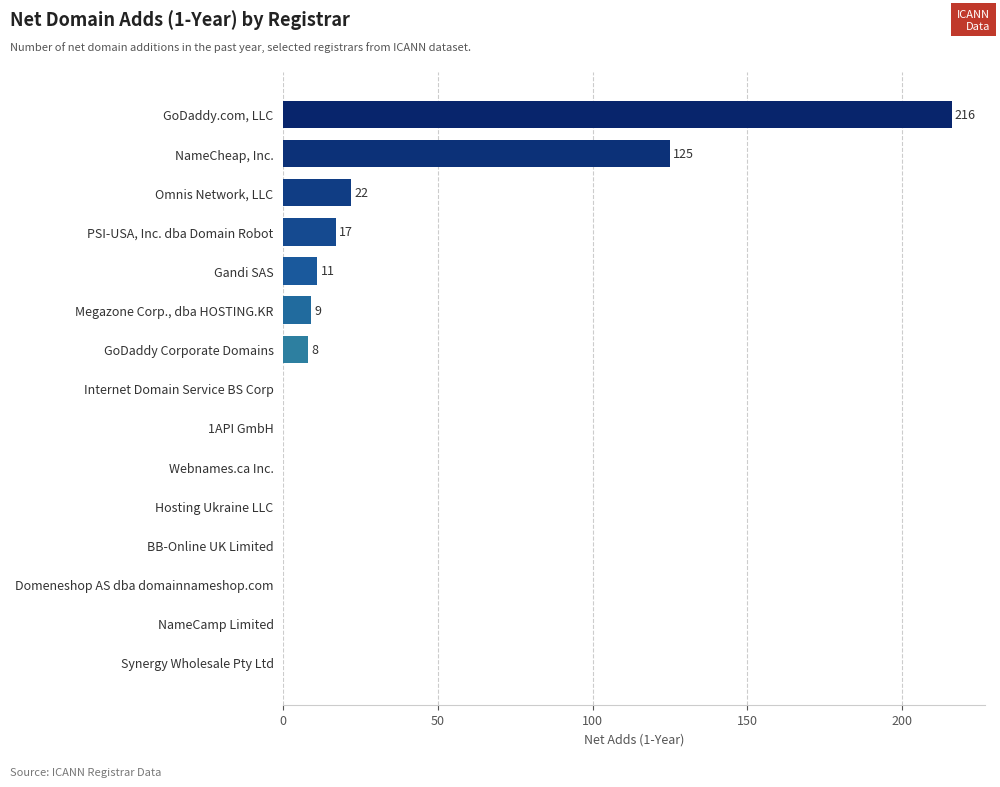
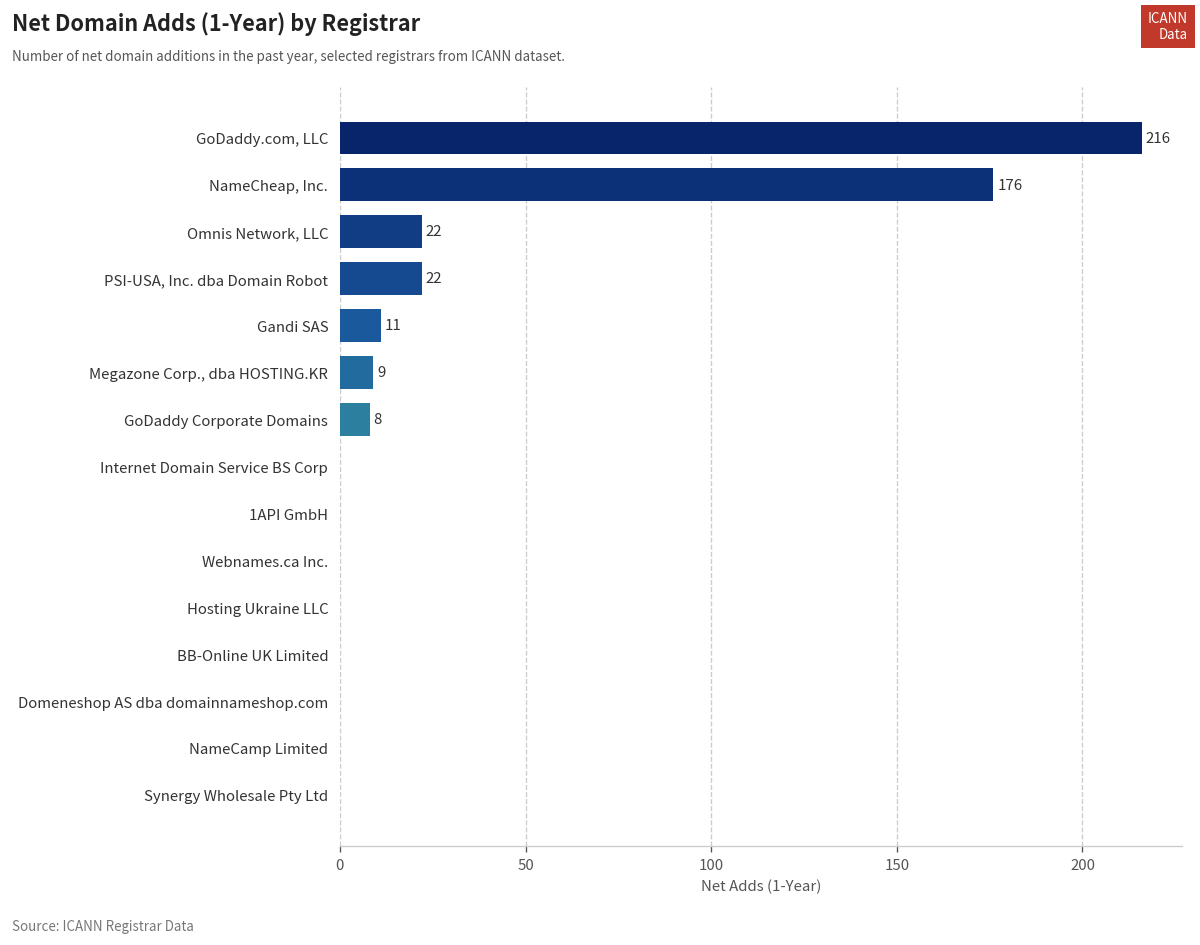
  {
    "GoDaddy.com, LLC": 216,
-   "NameCheap, Inc.": 125,
+   "NameCheap, Inc.": 176,
    "Omnis Network, LLC": 22,
-   "PSI-USA, Inc. dba Domain Robot": 17,
+   "PSI-USA, Inc. dba Domain Robot": 22,
    "Gandi SAS": 11,
    "Megazone Corp., dba HOSTING.KR": 9,
    "GoDaddy Corporate Domains": 8
  }
